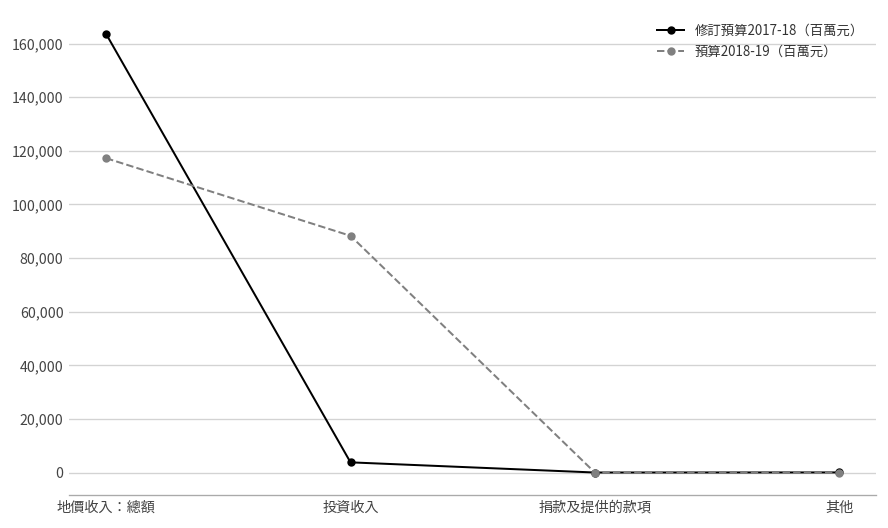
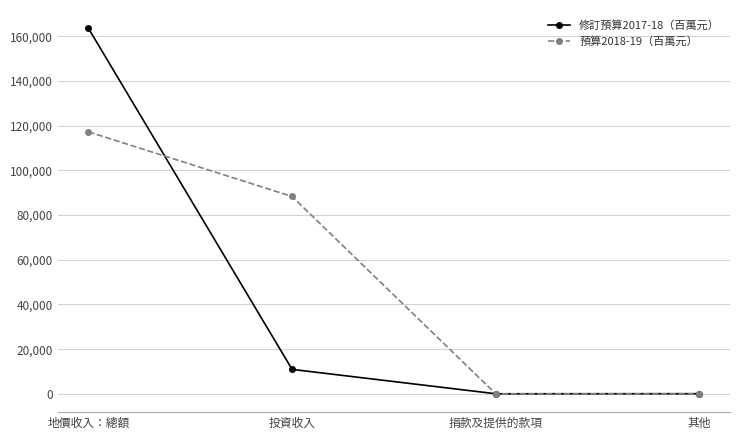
  {
    "修訂預算2017-18（百萬元）": {
      "地價收入：總額": "164,000",
-     "投資收入": "4,000"
+     "投資收入": "11,000"
    },
    "預算2018-19（百萬元）": {
      "地價收入：總額": "117,000",
      "投資收入": "88,000"
    }
  }
